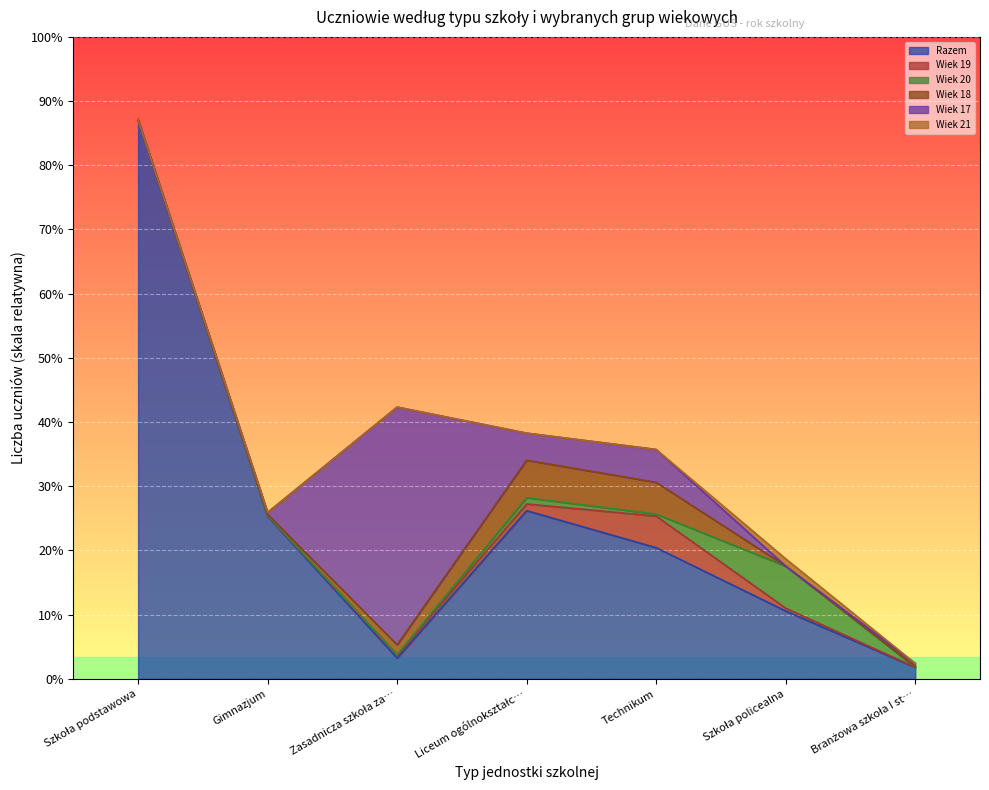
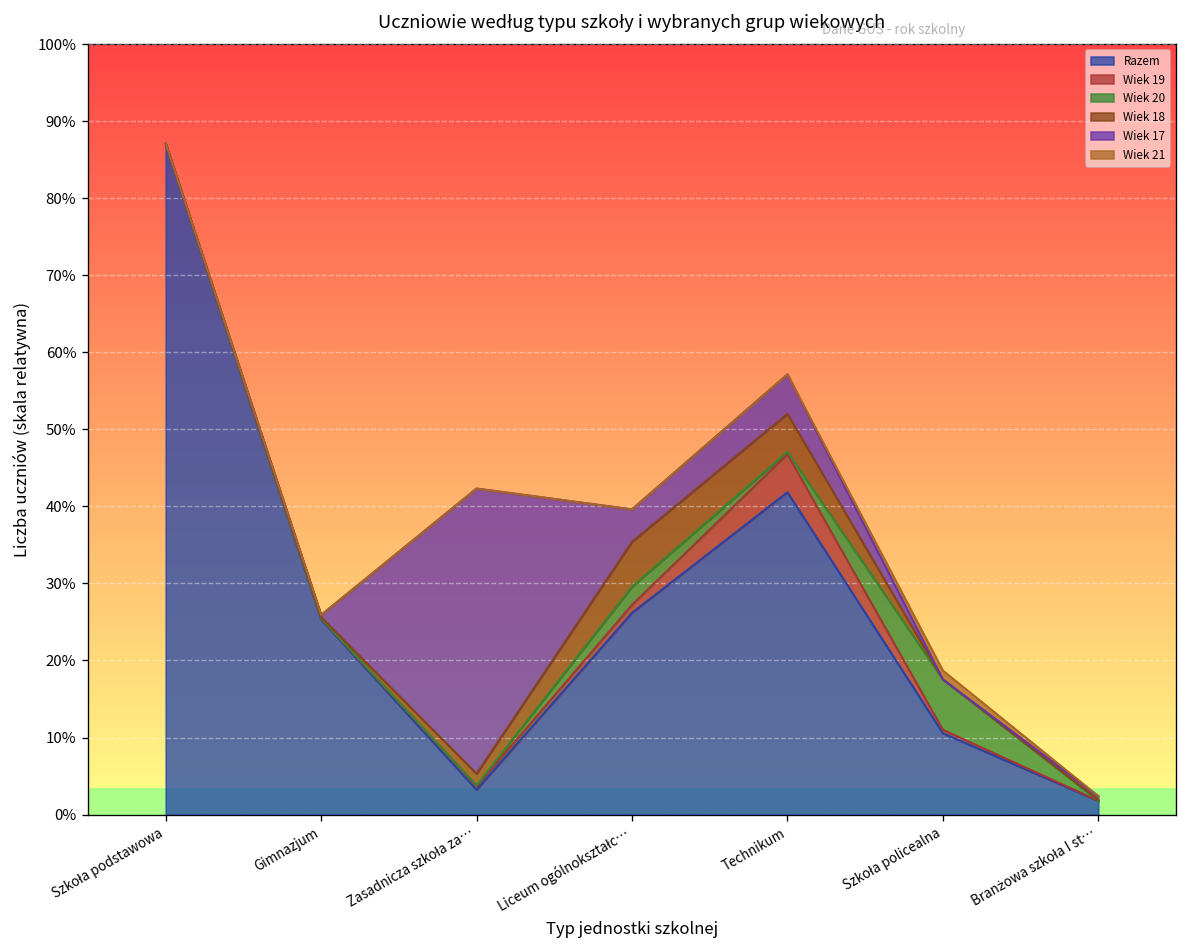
  {
    "Razem": {
      "Liceum ogólnokształc…": "26%",
-     "Technikum": "20%",
+     "Technikum": "42%",
      "Szkoła policealna": "11%"
    },
    "Wiek 20": {
-     "Liceum ogólnokształc…": "1%"
+     "Liceum ogólnokształc…": "2%"
    }
  }
